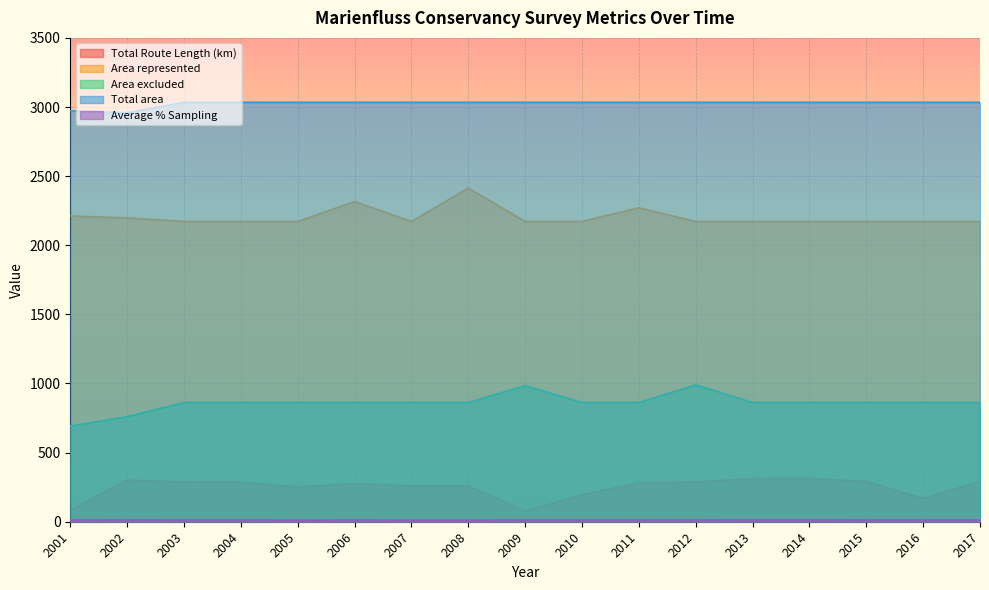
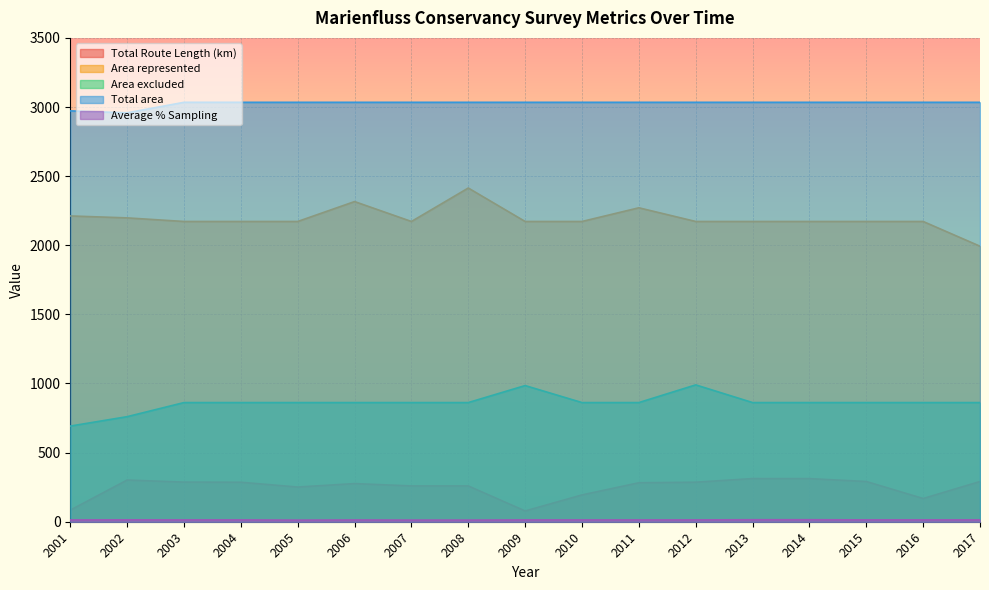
  {
    "Total Route Length (km)": {
      "2001": 80,
      "2002": 300,
      "2003": 290,
      "2004": 290,
      "2005": 250,
      "2006": 280,
      "2007": 260,
      "2008": 260,
      "2009": 80,
      "2010": 190,
      "2011": 280,
      "2012": 290,
      "2013": 310,
      "2014": 310,
      "2015": 290,
      "2016": 170,
      "2017": 290
    },
    "Area represented": {
      "2001": 2210,
      "2002": 2200,
      "2003": 2170,
      "2004": 2170,
      "2005": 2170,
      "2006": 2320,
      "2007": 2170,
      "2008": 2410,
      "2009": 2170,
      "2010": 2170,
      "2011": 2270,
      "2012": 2170,
      "2013": 2170,
      "2014": 2170,
      "2015": 2170,
      "2016": 2170,
-     "2017": 2170
+     "2017": 1990
    },
    "Area excluded": {
      "2001": 690,
      "2002": 760,
      "2003": 860,
      "2004": 860,
      "2005": 860,
      "2006": 860,
      "2007": 860,
      "2008": 860,
      "2009": 990,
      "2010": 860,
      "2011": 860,
      "2012": 990,
      "2013": 860,
      "2014": 860,
      "2015": 860,
      "2016": 860,
      "2017": 860
    },
    "Total area": {
      "2001": 2970,
      "2005": 3030,
      "2006": 3030,
      "2007": 3030,
      "2008": 3030,
      "2009": 3030,
      "2010": 3030,
      "2011": 3030,
      "2012": 3030,
      "2013": 3030,
      "2014": 3030,
      "2015": 3030,
      "2016": 3030,
      "2017": 3030
    },
    "Average % Sampling": {
      "2001": 10,
      "2002": 10,
      "2003": 10,
      "2004": 10,
      "2005": 10,
      "2006": 10,
      "2007": 10,
      "2008": 10,
      "2009": 10,
      "2010": 10,
      "2011": 10,
      "2012": 10,
      "2013": 10,
      "2014": 10,
      "2015": 10,
      "2016": 10,
      "2017": 10
    }
  }
